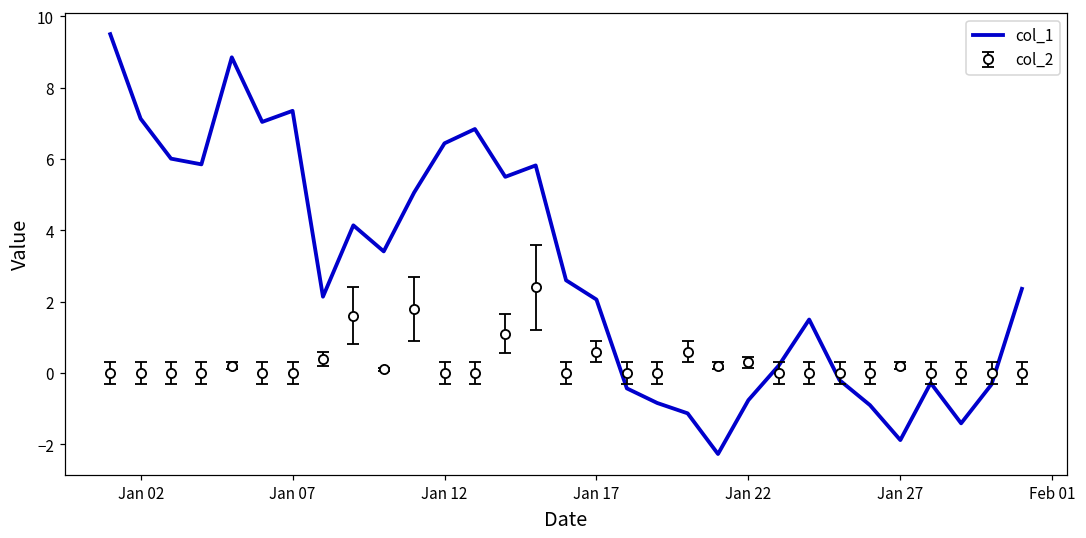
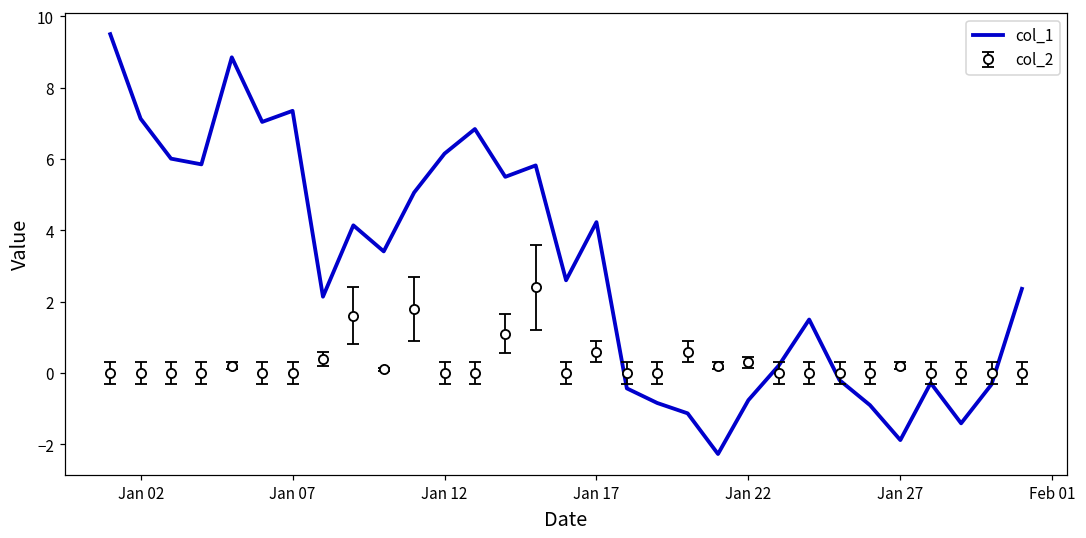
  {
    "col_1": {
      "Jan 02": 7.1,
      "Jan 07": 7.4,
-     "Jan 12": 6.4,
-     "Jan 17": 2.1,
+     "Jan 12": 6.2,
+     "Jan 17": 4.2,
      "Jan 22": -0.8,
      "Jan 27": -1.9
    }
  }
